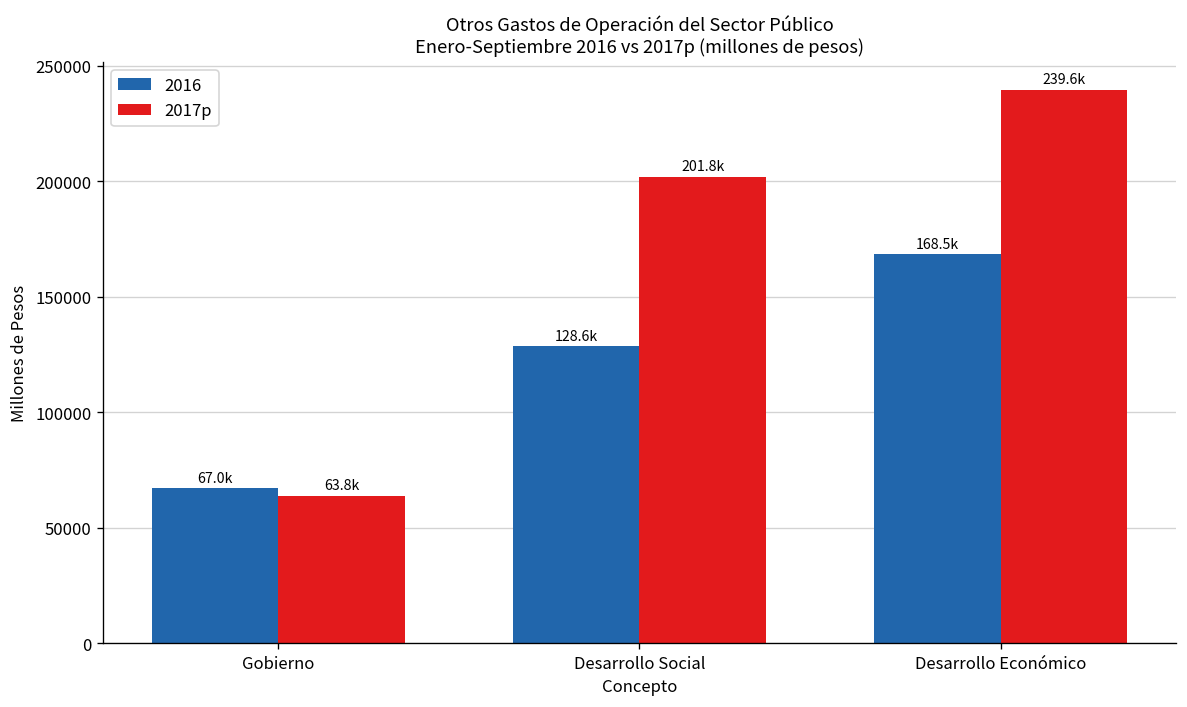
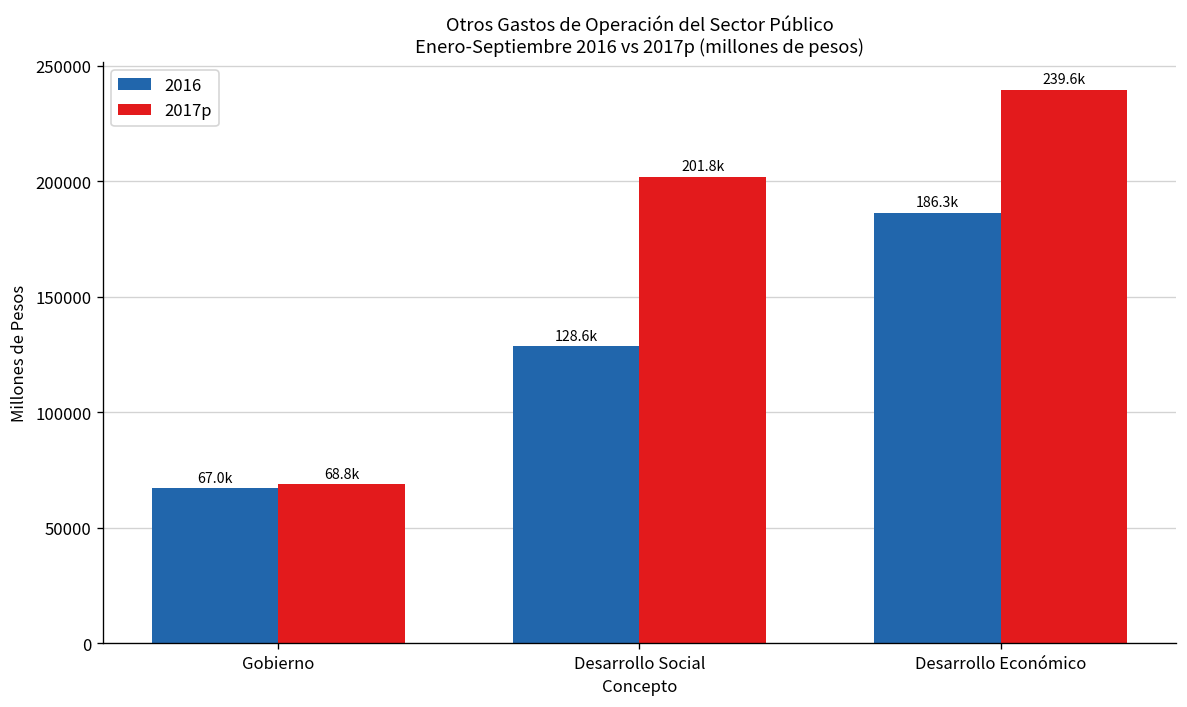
  {
    "2016": {
      "Gobierno": "67.0k",
      "Desarrollo Social": "128.6k",
-     "Desarrollo Económico": "168.5k"
+     "Desarrollo Económico": "186.3k"
    },
    "2017p": {
-     "Gobierno": "63.8k",
+     "Gobierno": "68.8k",
      "Desarrollo Social": "201.8k",
      "Desarrollo Económico": "239.6k"
    }
  }
